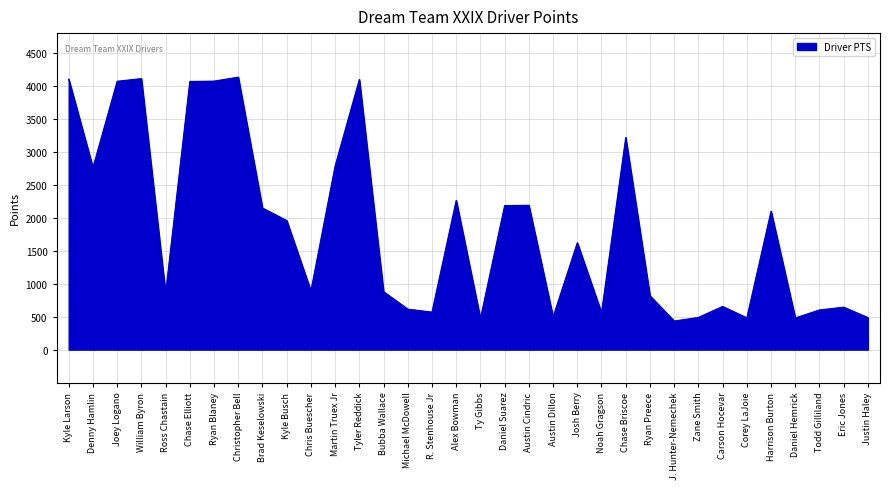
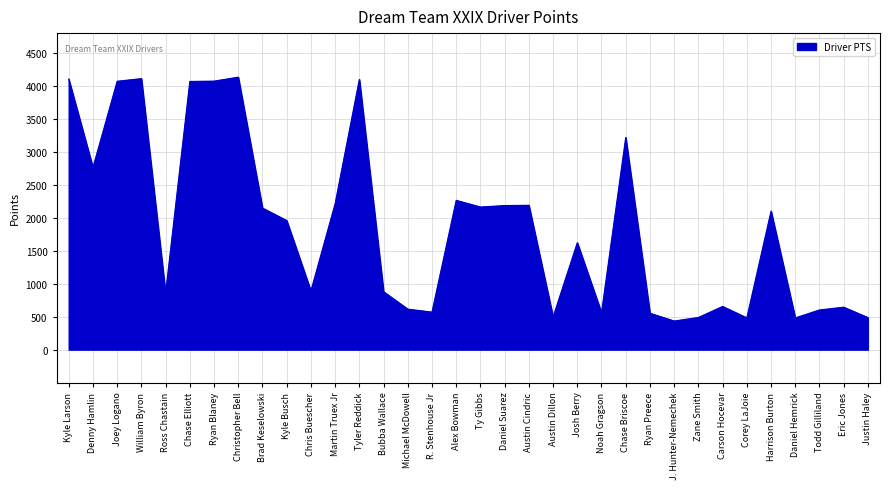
  {
    "Kyle Larson": 4100,
    "Denny Hamlin": 2800,
    "Joey Logano": 4100,
    "William Byron": 4100,
    "Ross Chastain": 900,
    "Chase Elliott": 4100,
    "Ryan Blaney": 4100,
    "Christopher Bell": 4100,
    "Brad Keselowski": 2100,
    "Kyle Busch": 2000,
    "Chris Buescher": 900,
-   "Martin Truex Jr": 2800,
+   "Martin Truex Jr": 2200,
    "Tyler Reddick": 4100,
    "Bubba Wallace": 900,
    "Michael McDowell": 600,
    "R. Stenhouse Jr": 600,
    "Alex Bowman": 2300,
-   "Ty Gibbs": 500,
+   "Ty Gibbs": 2200,
    "Daniel Suarez": 2200,
    "Austin Cindric": 2200,
    "Austin Dillon": 500,
    "Josh Berry": 1600,
    "Noah Gragson": 600,
    "Chase Briscoe": 3200,
-   "Ryan Preece": 800,
+   "Ryan Preece": 600,
    "J. Hunter-Nemechek": 400,
    "Zane Smith": 500,
    "Carson Hocevar": 700,
    "Corey LaJoie": 500,
    "Harrison Burton": 2100,
    "Daniel Hemrick": 500,
    "Todd Gilliland": 600,
    "Eric Jones": 600,
    "Justin Haley": 500
  }
